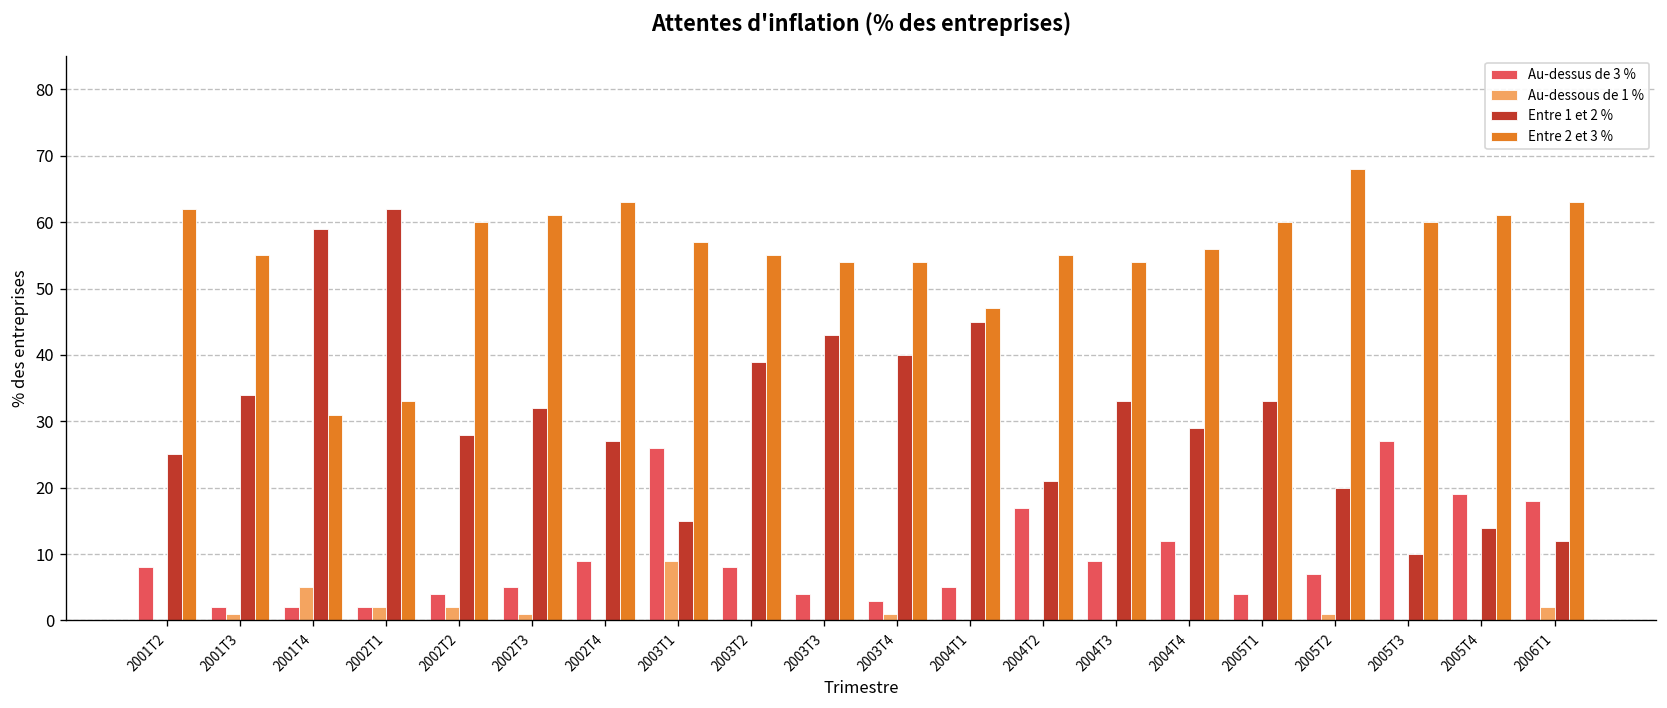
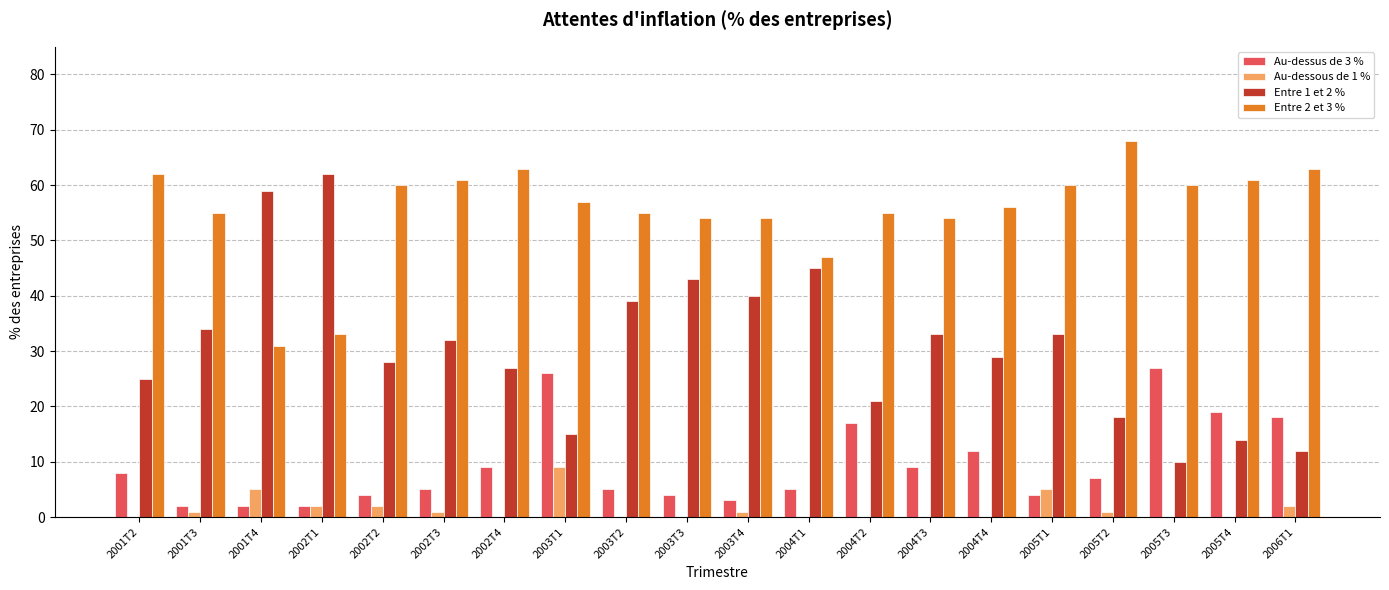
  {
    "Au-dessus de 3 %": {
      "2001T2": 8,
      "2001T3": 2,
      "2001T4": 2,
      "2002T1": 2,
      "2002T2": 4,
      "2002T3": 5,
      "2002T4": 9,
      "2003T1": 26,
-     "2003T2": 8,
+     "2003T2": 5,
      "2003T3": 4,
      "2003T4": 3,
      "2004T1": 5,
      "2004T2": 17,
      "2004T3": 9,
      "2004T4": 12,
      "2005T1": 4,
      "2005T2": 7,
      "2005T3": 27,
      "2005T4": 19,
      "2006T1": 18
    },
    "Au-dessous de 1 %": {
      "2001T2": 0,
      "2001T3": 1,
      "2001T4": 5,
      "2002T1": 2,
      "2002T2": 2,
      "2002T3": 1,
      "2002T4": 0,
      "2003T1": 9,
      "2003T2": 0,
      "2003T3": 0,
      "2003T4": 1,
      "2004T1": 0,
      "2004T2": 0,
      "2004T3": 0,
      "2004T4": 0,
-     "2005T1": 0,
+     "2005T1": 5,
      "2005T2": 1,
      "2005T3": 0,
      "2005T4": 0,
      "2006T1": 2
    },
    "Entre 1 et 2 %": {
      "2001T2": 25,
      "2001T3": 34,
      "2001T4": 59,
      "2002T1": 62,
      "2002T2": 28,
      "2002T3": 32,
      "2002T4": 27,
      "2003T1": 15,
      "2003T2": 39,
      "2003T3": 43,
      "2003T4": 40,
      "2004T1": 45,
      "2004T2": 21,
      "2004T3": 33,
      "2004T4": 29,
      "2005T1": 33,
-     "2005T2": 20,
+     "2005T2": 18,
      "2005T3": 10,
      "2005T4": 14,
      "2006T1": 12
    },
    "Entre 2 et 3 %": {
      "2001T2": 62,
      "2001T3": 55,
      "2001T4": 31,
      "2002T1": 33,
      "2002T2": 60,
      "2002T3": 61,
      "2002T4": 63,
      "2003T1": 57,
      "2003T2": 55,
      "2003T3": 54,
      "2003T4": 54,
      "2004T1": 47,
      "2004T2": 55,
      "2004T3": 54,
      "2004T4": 56,
      "2005T1": 60,
      "2005T2": 68,
      "2005T3": 60,
      "2005T4": 61,
      "2006T1": 63
    }
  }
